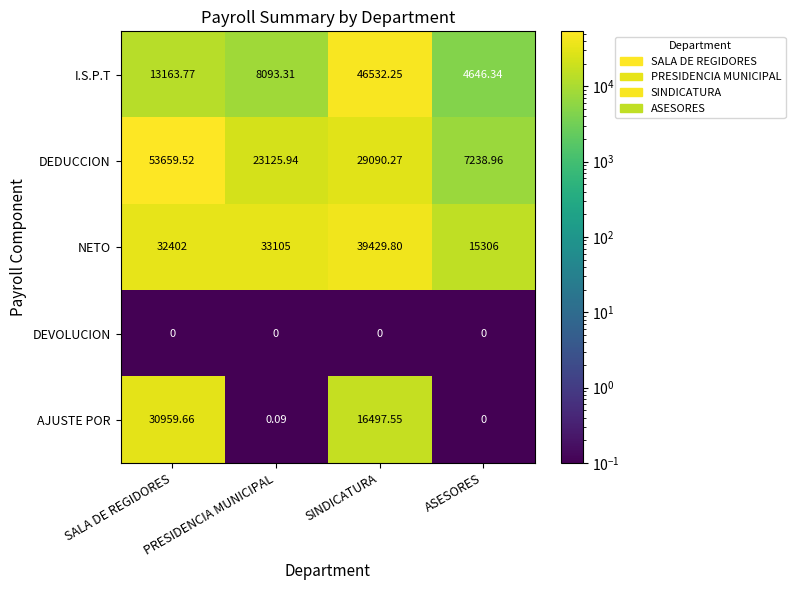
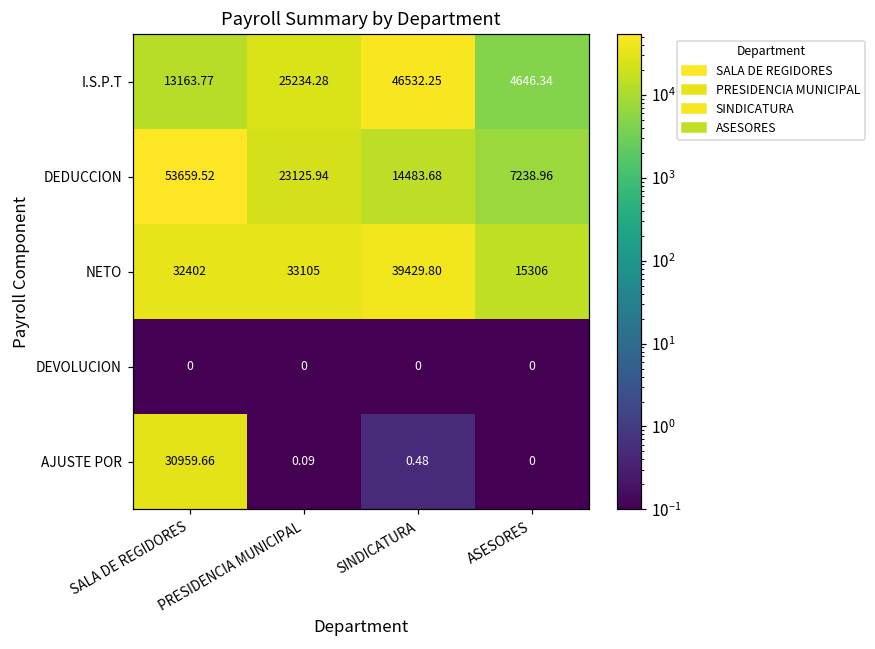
  {
    "I.S.P.T": {
      "SALA DE REGIDORES": 13163.77,
-     "PRESIDENCIA MUNICIPAL": 8093.31,
+     "PRESIDENCIA MUNICIPAL": 25234.28,
      "SINDICATURA": 46532.25,
      "ASESORES": 4646.34
    },
    "DEDUCCION": {
      "SALA DE REGIDORES": 53659.52,
      "PRESIDENCIA MUNICIPAL": 23125.94,
-     "SINDICATURA": 29090.27,
+     "SINDICATURA": 14483.68,
      "ASESORES": 7238.96
    },
    "NETO": {
      "SALA DE REGIDORES": 32402,
      "PRESIDENCIA MUNICIPAL": 33105,
      "SINDICATURA": 39429.80,
      "ASESORES": 15306
    },
    "DEVOLUCION": {
      "SALA DE REGIDORES": 0,
      "PRESIDENCIA MUNICIPAL": 0,
      "SINDICATURA": 0,
      "ASESORES": 0
    },
    "AJUSTE POR": {
      "SALA DE REGIDORES": 30959.66,
      "PRESIDENCIA MUNICIPAL": 0.09,
-     "SINDICATURA": 16497.55,
+     "SINDICATURA": 0.48,
      "ASESORES": 0
    }
  }
